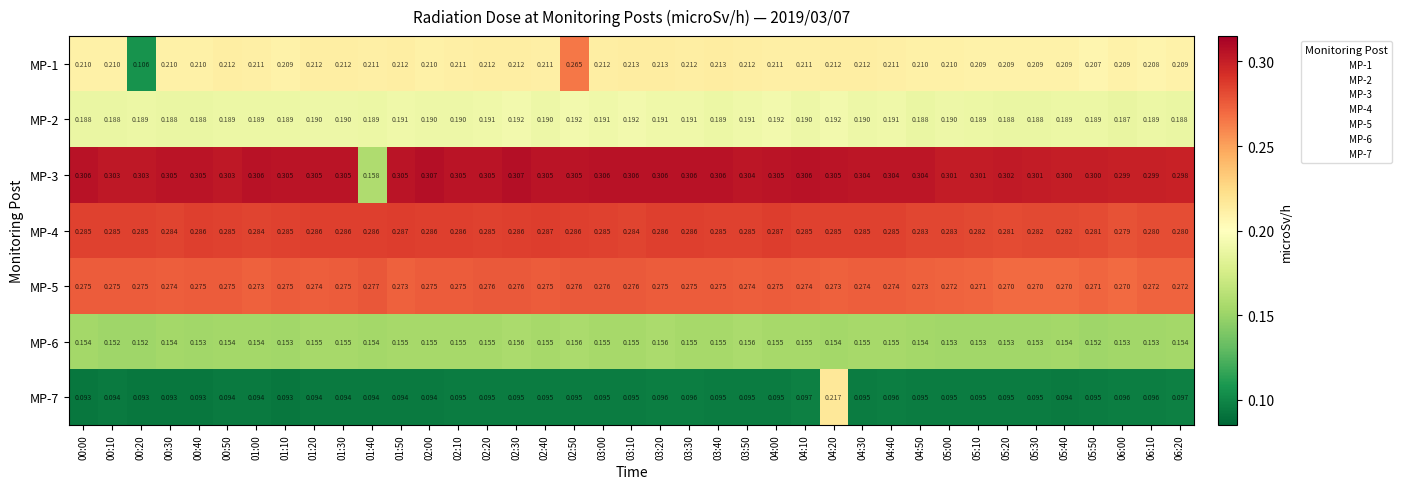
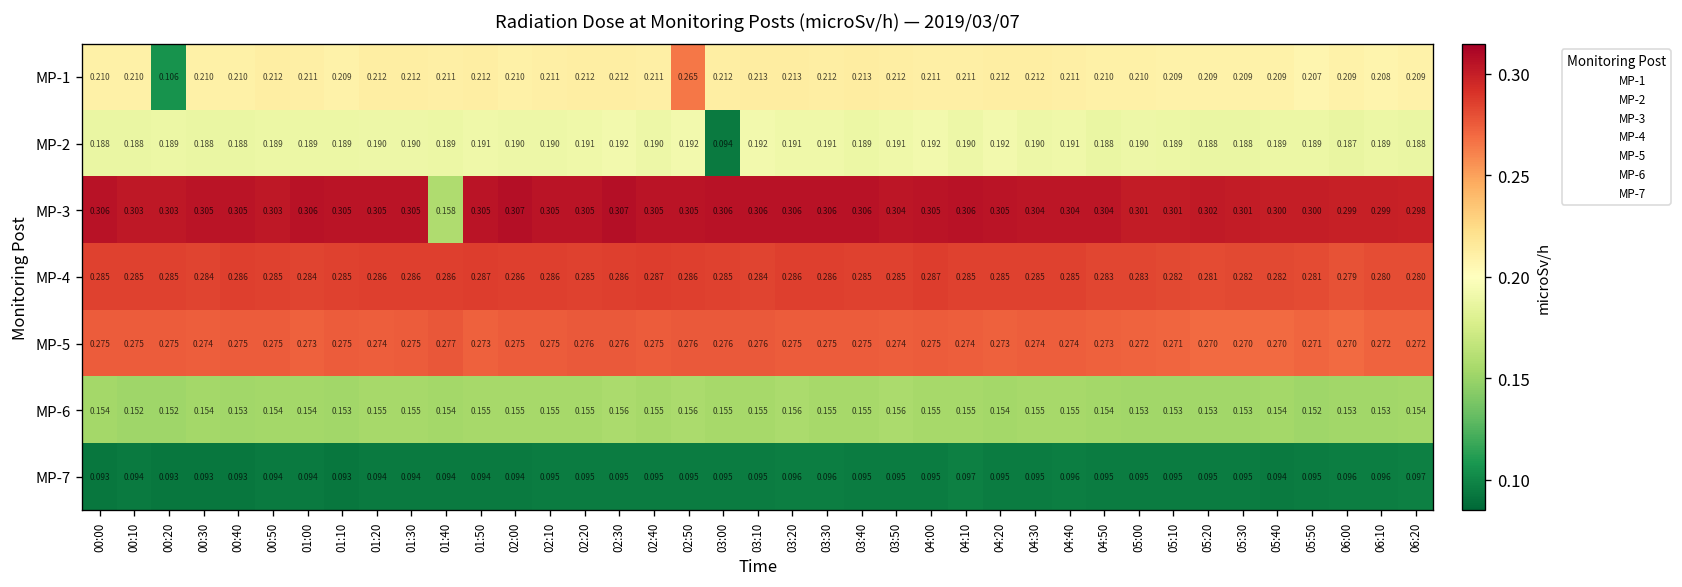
  {
    "MP-2": {
      "00:00": 0.188,
      "00:10": 0.188,
      "00:20": 0.189,
      "00:30": 0.188,
      "00:40": 0.188,
      "00:50": 0.189,
      "01:00": 0.189,
      "01:10": 0.189,
      "01:20": 0.190,
      "01:30": 0.190,
      "01:40": 0.189,
      "01:50": 0.191,
      "02:00": 0.190,
      "02:10": 0.190,
      "02:20": 0.191,
      "02:30": 0.192,
      "02:40": 0.190,
      "02:50": 0.192,
-     "03:00": 0.191,
+     "03:00": 0.094,
      "03:10": 0.192,
      "03:20": 0.191,
      "03:30": 0.191,
      "03:40": 0.189,
      "03:50": 0.191,
      "04:00": 0.192,
      "04:10": 0.190,
      "04:20": 0.192,
      "04:30": 0.190,
      "04:40": 0.191,
      "04:50": 0.188,
      "05:00": 0.190,
      "05:10": 0.189,
      "05:20": 0.188,
      "05:30": 0.188,
      "05:40": 0.189,
      "05:50": 0.189,
      "06:00": 0.187,
      "06:10": 0.189,
      "06:20": 0.188
    },
    "MP-7": {
      "00:00": 0.093,
      "00:10": 0.094,
      "00:20": 0.093,
      "00:30": 0.093,
      "00:40": 0.093,
      "00:50": 0.094,
      "01:00": 0.094,
      "01:10": 0.093,
      "01:20": 0.094,
      "01:30": 0.094,
      "01:40": 0.094,
      "01:50": 0.094,
      "02:00": 0.094,
      "02:10": 0.095,
      "02:20": 0.095,
      "02:30": 0.095,
      "02:40": 0.095,
      "02:50": 0.095,
      "03:00": 0.095,
      "03:10": 0.095,
      "03:20": 0.096,
      "03:30": 0.096,
      "03:40": 0.095,
      "03:50": 0.095,
      "04:00": 0.095,
      "04:10": 0.097,
-     "04:20": 0.217,
+     "04:20": 0.095,
      "04:30": 0.095,
      "04:40": 0.096,
      "04:50": 0.095,
      "05:00": 0.095,
      "05:10": 0.095,
      "05:20": 0.095,
      "05:30": 0.095,
      "05:40": 0.094,
      "05:50": 0.095,
      "06:00": 0.096,
      "06:10": 0.096,
      "06:20": 0.097
    }
  }
